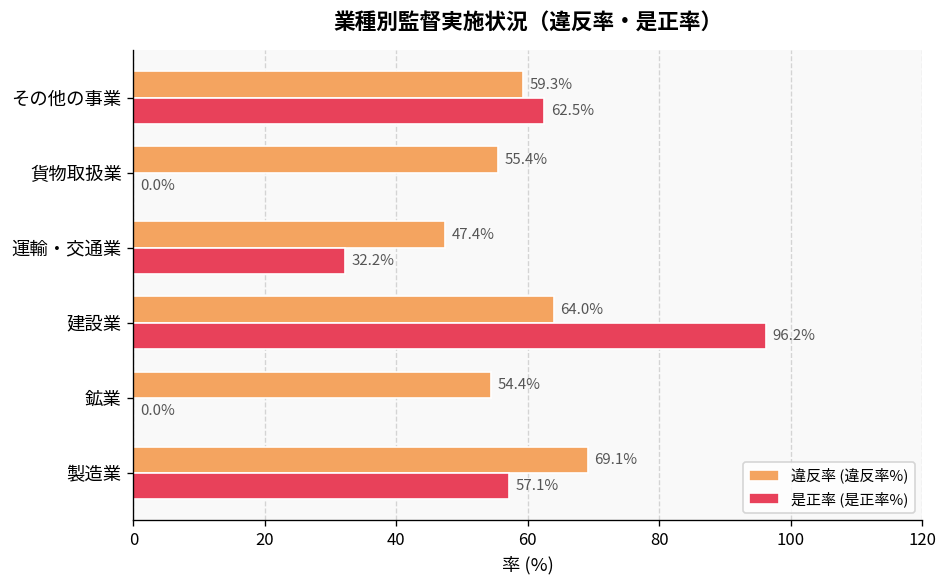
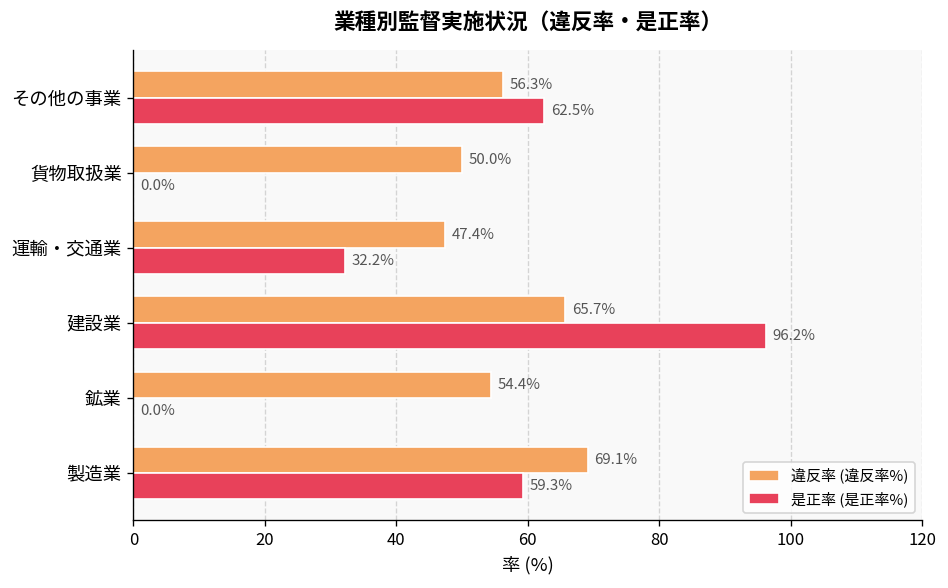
  {
    "違反率 (違反率%)": {
-     "その他の事業": "59.3%",
-     "貨物取扱業": "55.4%",
+     "その他の事業": "56.3%",
+     "貨物取扱業": "50.0%",
      "運輸・交通業": "47.4%",
-     "建設業": "64.0%",
+     "建設業": "65.7%",
      "鉱業": "54.4%",
      "製造業": "69.1%"
    },
    "是正率 (是正率%)": {
      "その他の事業": "62.5%",
      "貨物取扱業": "0.0%",
      "運輸・交通業": "32.2%",
      "建設業": "96.2%",
      "鉱業": "0.0%",
-     "製造業": "57.1%"
+     "製造業": "59.3%"
    }
  }
